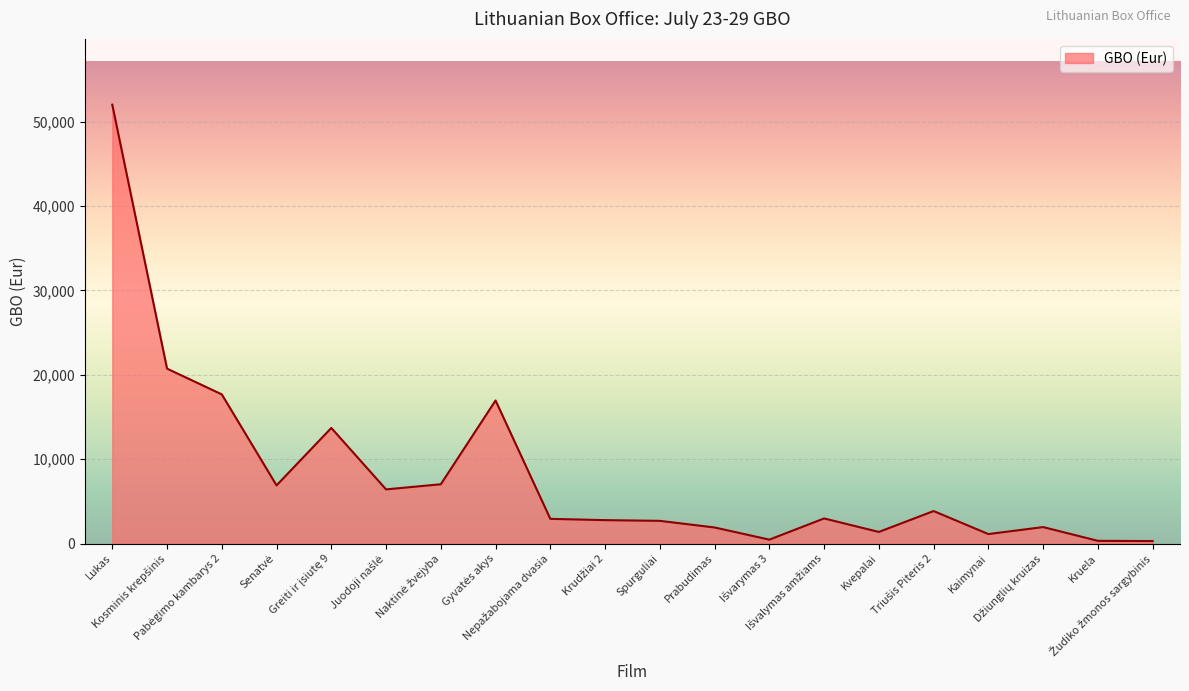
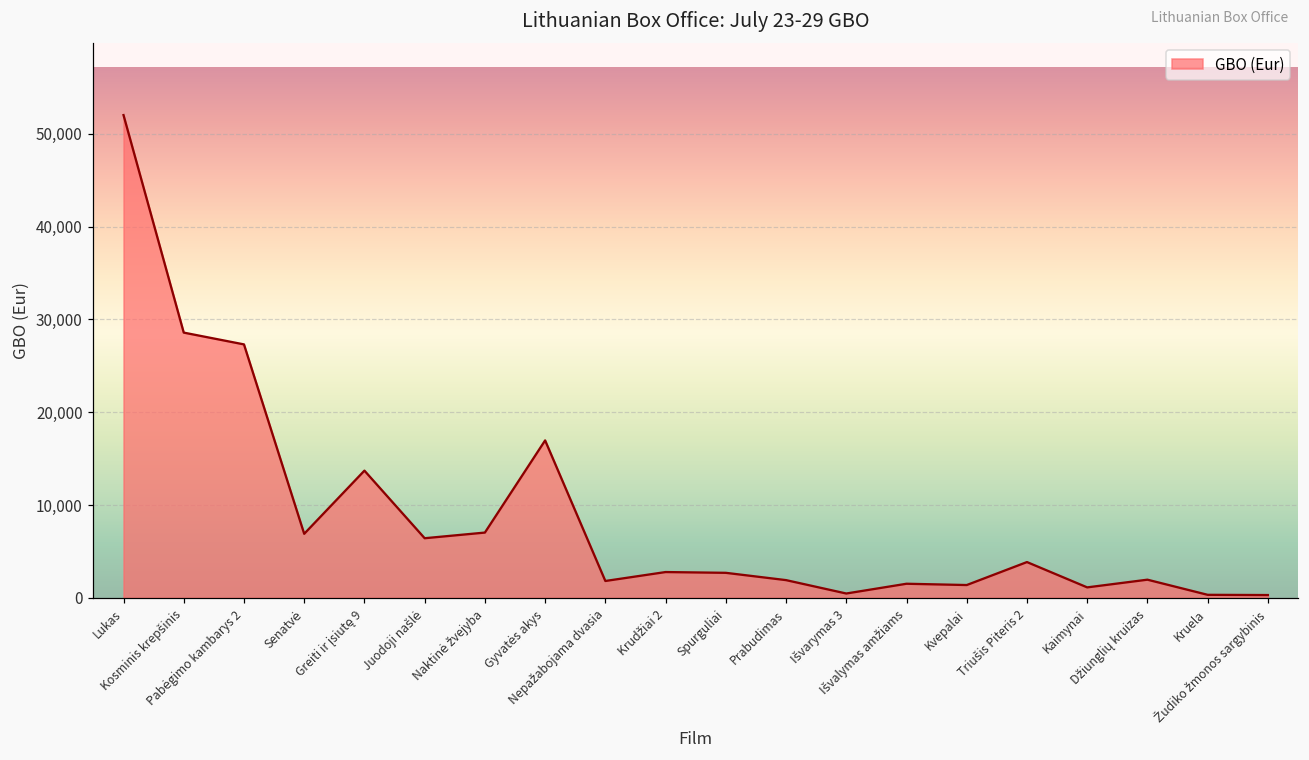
  {
    "Lukas": "52,000",
-   "Kosminis krepšinis": "21,000",
-   "Pabėgimo kambarys 2": "18,000",
+   "Kosminis krepšinis": "29,000",
+   "Pabėgimo kambarys 2": "27,000",
    "Senatvė": "7,000",
    "Greiti ir įsiutę 9": "14,000",
    "Juodoji našlė": "6,000",
    "Naktinė žvejyba": "7,000",
    "Gyvatės akys": "17,000",
-   "Nepažabojama dvasia": "3,000",
+   "Nepažabojama dvasia": "2,000",
    "Krudžiai 2": "3,000",
    "Spurguliai": "3,000",
    "Prabudimas": "2,000",
    "Išvarymas 3": "0",
-   "Išvalymas amžiams": "3,000",
+   "Išvalymas amžiams": "2,000",
    "Kvepalai": "1,000",
    "Triušis Piteris 2": "4,000",
    "Kaimynai": "1,000",
    "Džiunglių kruizas": "2,000",
    "Kruela": "0",
    "Žudiko žmonos sargybinis": "0"
  }
